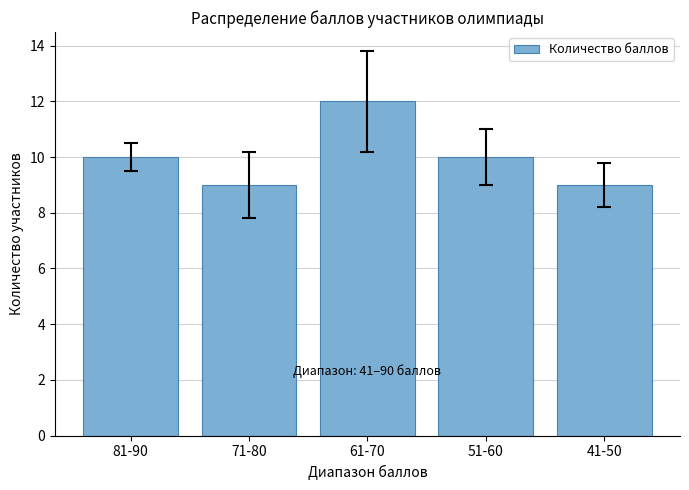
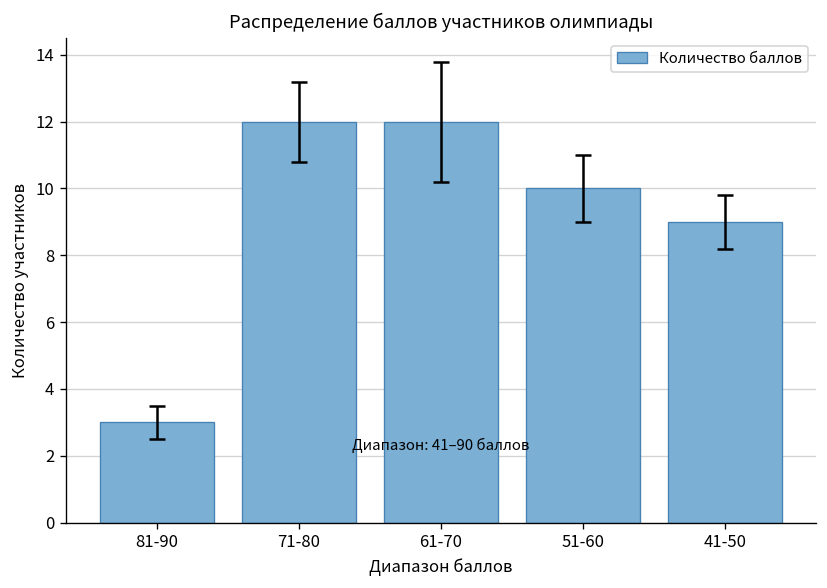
  {
    "Количество баллов": {
-     "81-90": 10,
-     "71-80": 9,
+     "81-90": 3,
+     "71-80": 12,
      "51-60": 10,
      "41-50": 9
    }
  }
